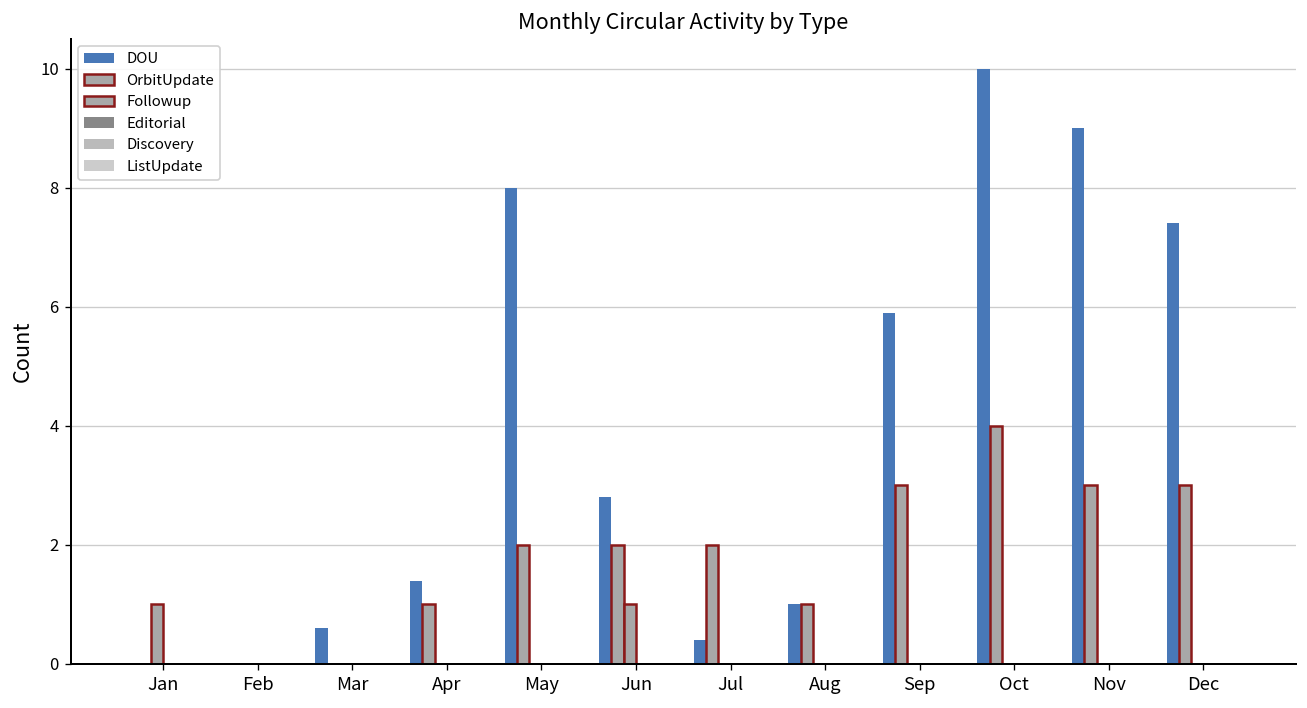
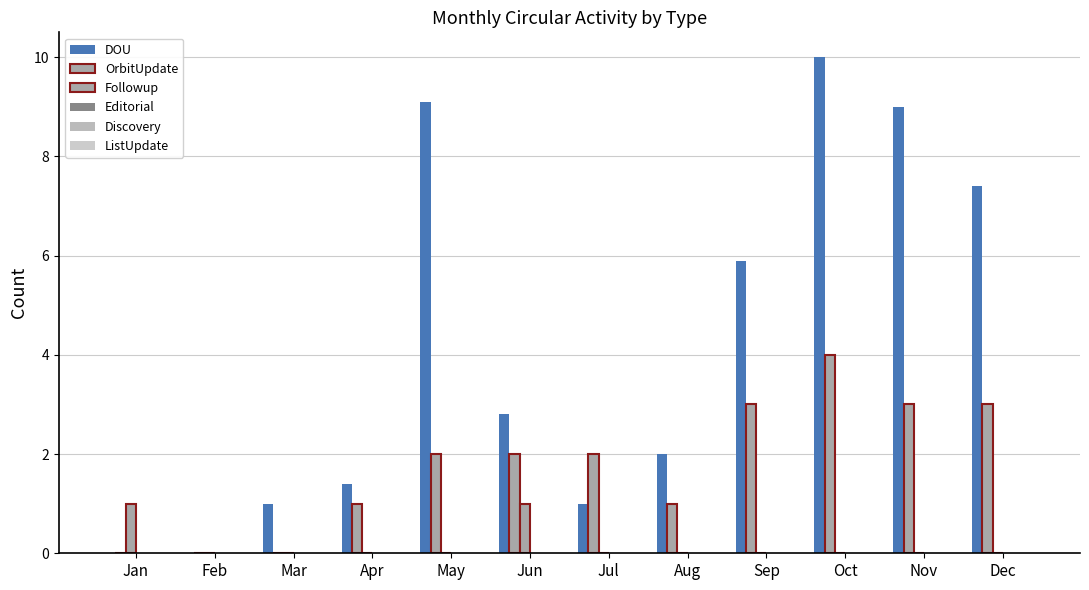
  {
    "DOU": {
      "Jan": 0.0,
      "Feb": 0.0,
-     "Mar": 0.6,
+     "Mar": 1.0,
      "Apr": 1.4,
-     "May": 8.0,
+     "May": 9.1,
      "Jun": 2.8,
-     "Jul": 0.4,
-     "Aug": 1,
+     "Jul": 1.0,
+     "Aug": 2,
      "Sep": 5.9,
      "Oct": 10.0,
      "Nov": 9.0,
      "Dec": 7.4
    }
  }
